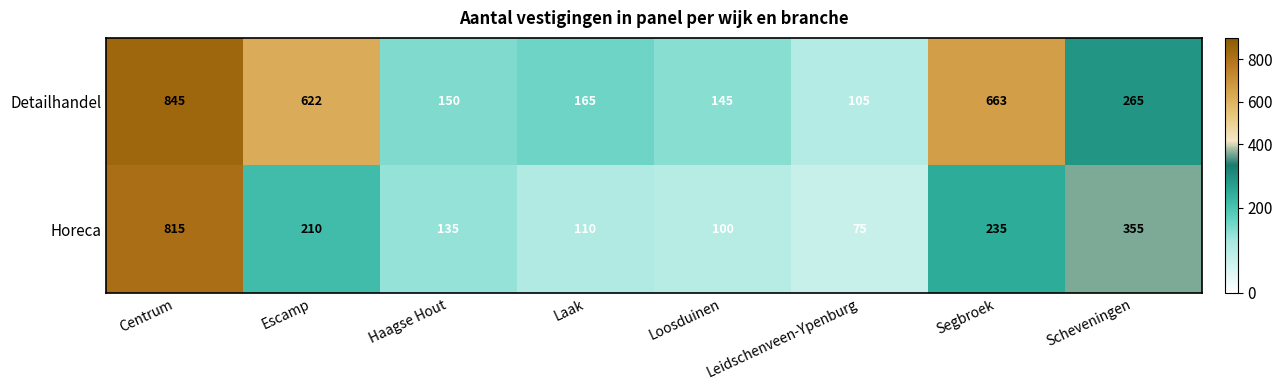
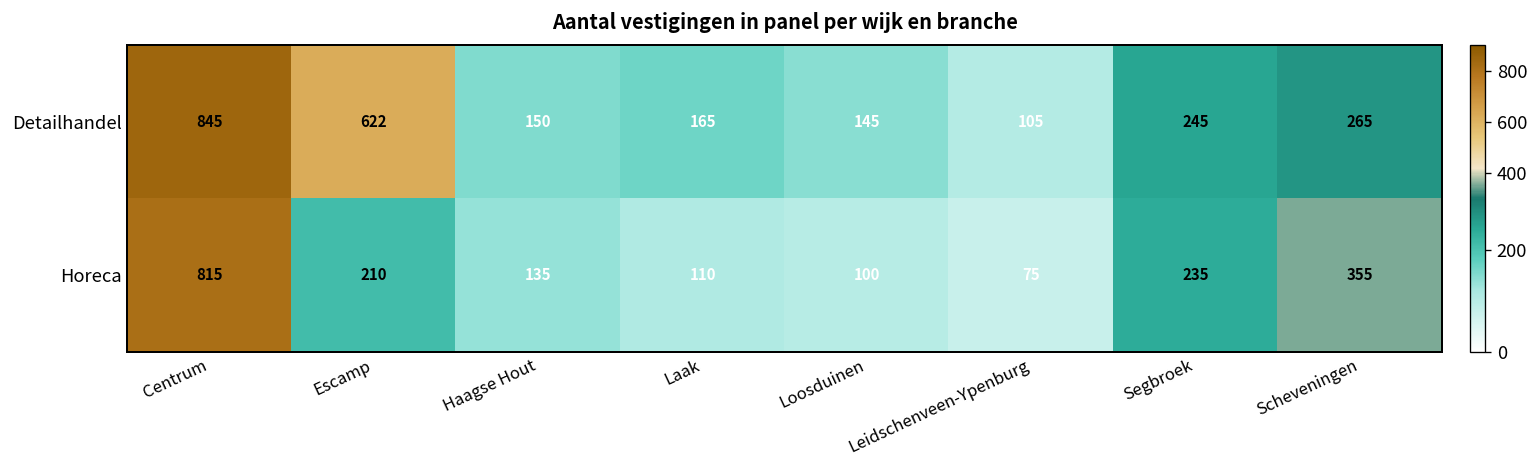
  {
    "Detailhandel": {
      "Centrum": 845,
      "Escamp": 622,
      "Haagse Hout": 150,
      "Laak": 165,
      "Loosduinen": 145,
      "Leidschenveen-Ypenburg": 105,
-     "Segbroek": 663,
+     "Segbroek": 245,
      "Scheveningen": 265
    },
    "Horeca": {
      "Centrum": 815,
      "Escamp": 210,
      "Haagse Hout": 135,
      "Laak": 110,
      "Loosduinen": 100,
      "Leidschenveen-Ypenburg": 75,
      "Segbroek": 235,
      "Scheveningen": 355
    }
  }
